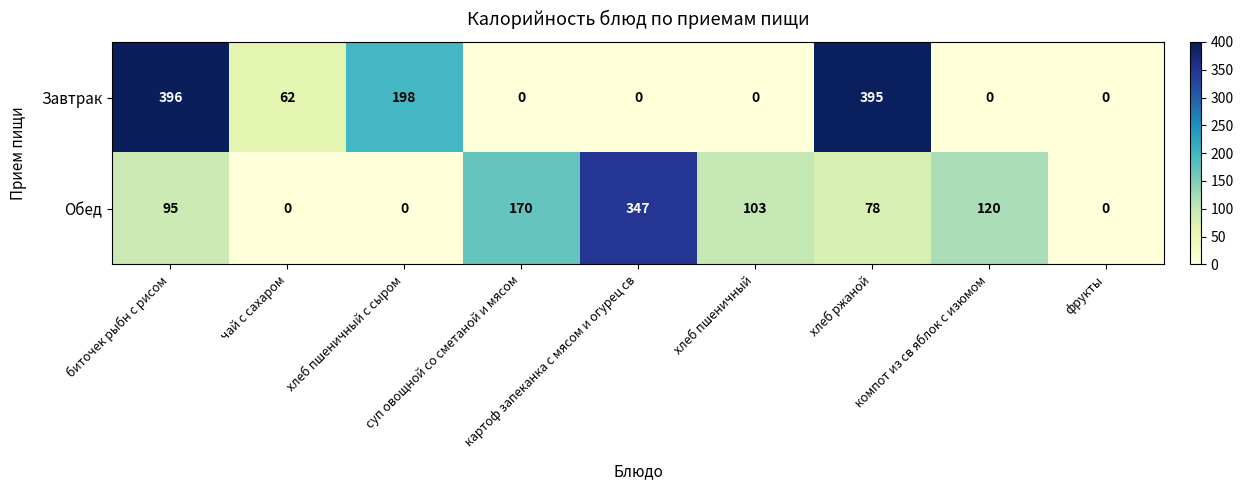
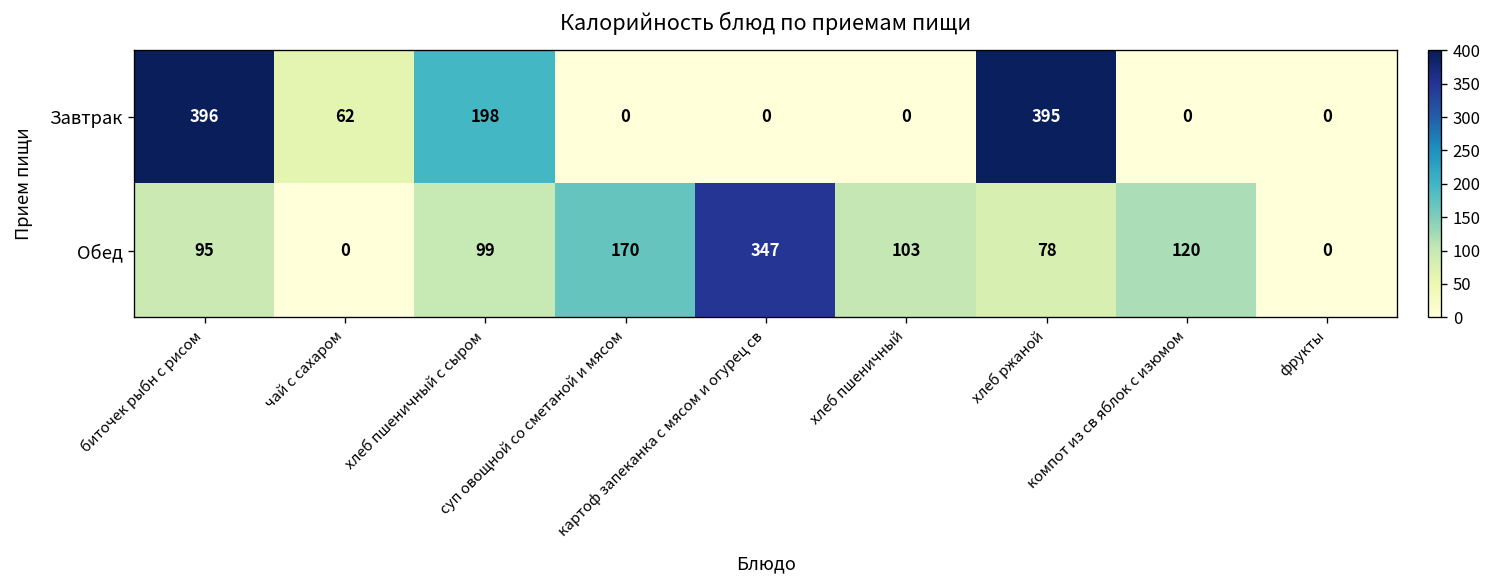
  {
    "Завтрак": {
      "биточек рыбн с рисом": 396,
      "чай с сахаром": 62,
      "хлеб пшеничный с сыром": 198,
      "суп овощной со сметаной и мясом": 0,
      "картоф запеканка с мясом и огурец св": 0,
      "хлеб пшеничный": 0,
      "хлеб ржаной": 395,
      "компот из св яблок с изюмом": 0,
      "фрукты": 0
    },
    "Обед": {
      "биточек рыбн с рисом": 95,
      "чай с сахаром": 0,
-     "хлеб пшеничный с сыром": 0,
+     "хлеб пшеничный с сыром": 99,
      "суп овощной со сметаной и мясом": 170,
      "картоф запеканка с мясом и огурец св": 347,
      "хлеб пшеничный": 103,
      "хлеб ржаной": 78,
      "компот из св яблок с изюмом": 120,
      "фрукты": 0
    }
  }
